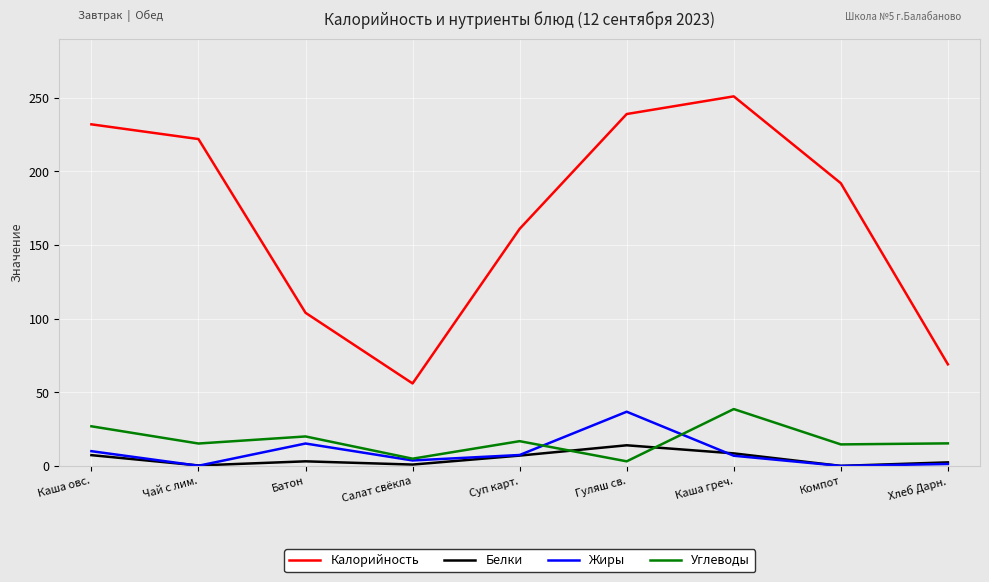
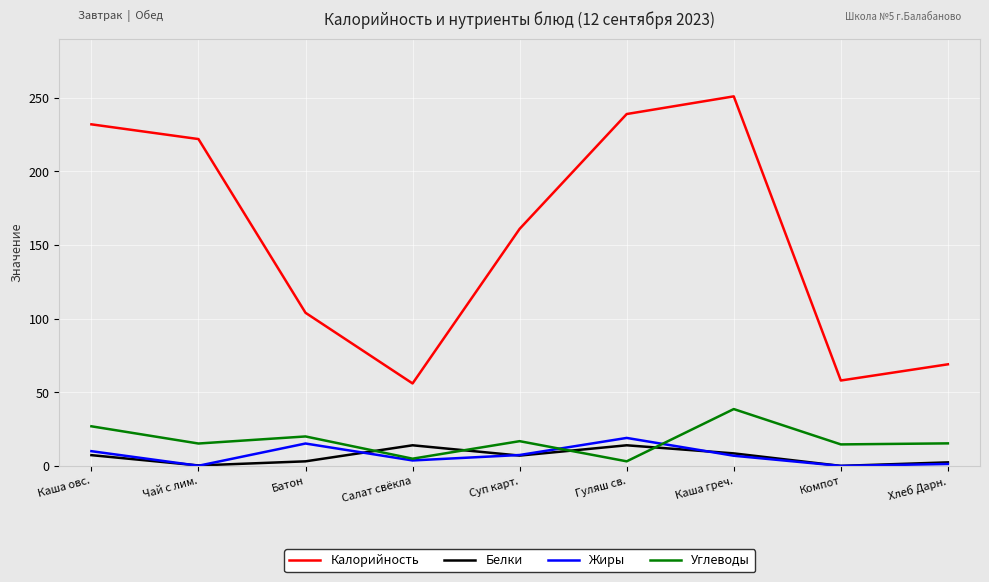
  {
    "Калорийность": {
      "Каша овс.": 232,
      "Чай с лим.": 222,
      "Батон": 104,
      "Салат свёкла": 56,
      "Суп карт.": 161,
      "Гуляш св.": 239,
      "Каша греч.": 251,
-     "Компот": 192,
+     "Компот": 58,
      "Хлеб Дарн.": 69
    },
    "Белки": {
      "Каша овс.": 7,
      "Батон": 3,
-     "Салат свёкла": 1,
+     "Салат свёкла": 14,
      "Гуляш св.": 14
    },
    "Жиры": {
      "Каша овс.": 10,
      "Батон": 15,
-     "Гуляш св.": 37
+     "Гуляш св.": 19
    },
    "Углеводы": {
      "Каша овс.": 27,
      "Чай с лим.": 15,
      "Батон": 20,
      "Суп карт.": 17,
      "Гуляш св.": 3,
      "Каша греч.": 39,
      "Компот": 15,
      "Хлеб Дарн.": 15
    }
  }
